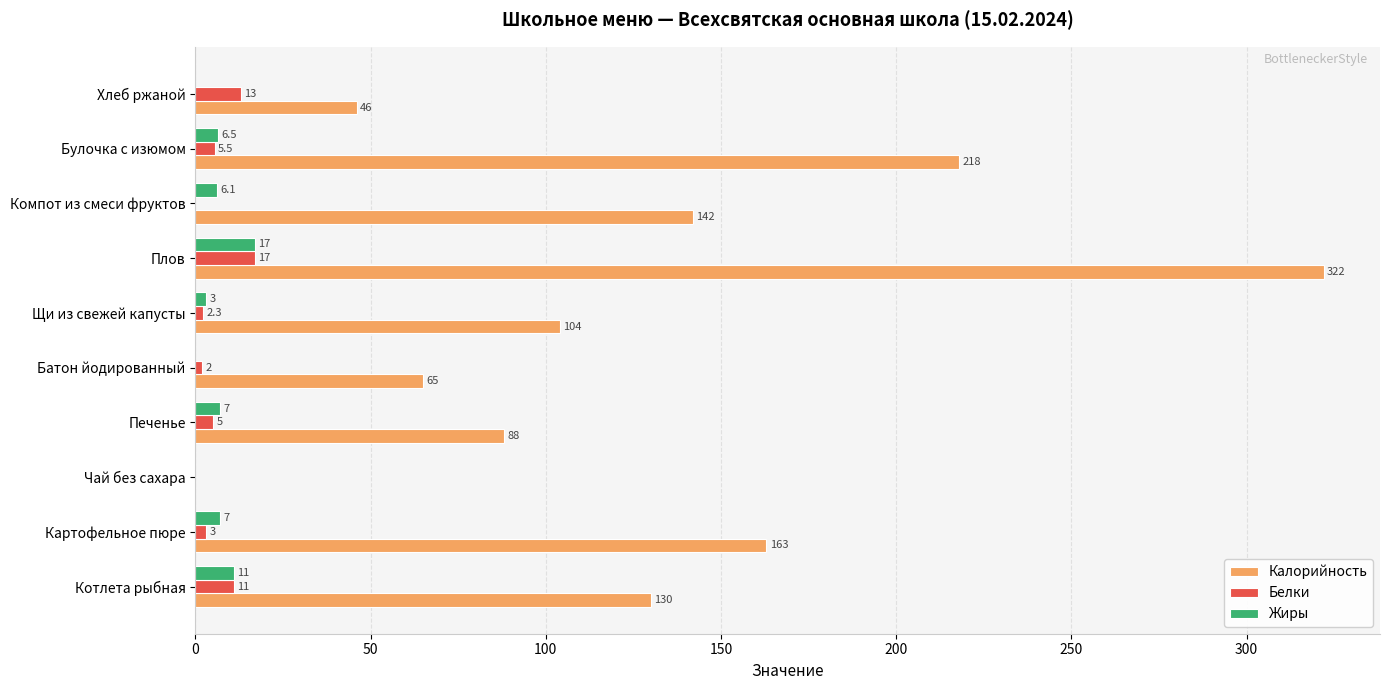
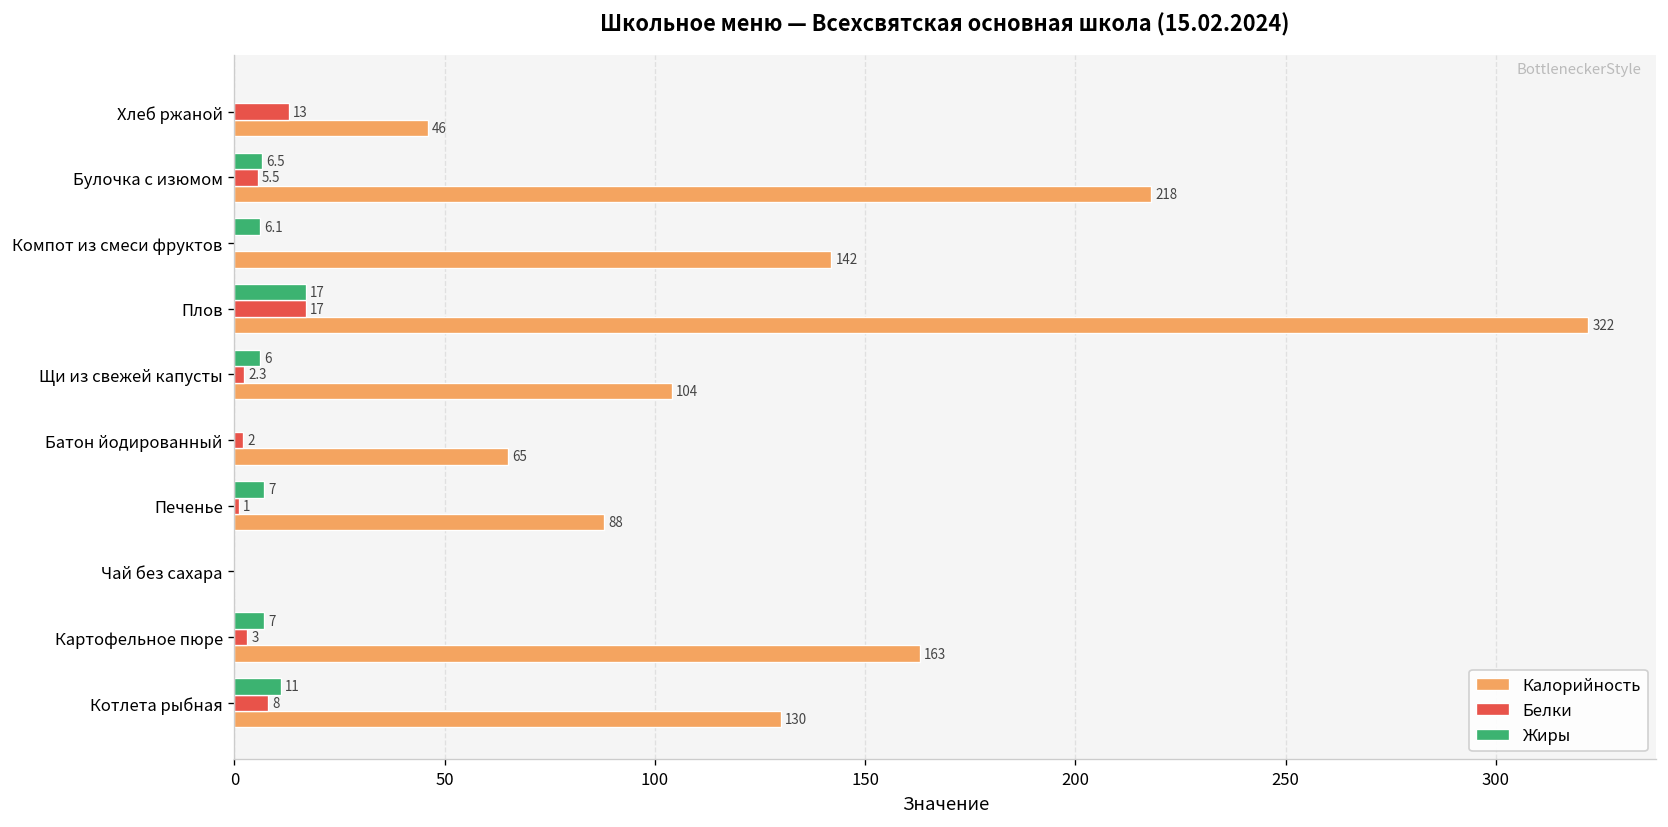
  {
    "Калорийность": {
      "Хлеб ржаной": 46,
      "Булочка с изюмом": 218,
      "Компот из смеси фруктов": 142,
      "Плов": 322,
      "Щи из свежей капусты": 104,
      "Батон йодированный": 65,
      "Печенье": 88,
      "Картофельное пюре": 163,
      "Котлета рыбная": 130
    },
    "Белки": {
      "Хлеб ржаной": 13,
      "Булочка с изюмом": 5.5,
      "Плов": 17,
      "Щи из свежей капусты": 2.3,
      "Батон йодированный": 2,
-     "Печенье": 5,
+     "Печенье": 1,
      "Картофельное пюре": 3,
-     "Котлета рыбная": 11
+     "Котлета рыбная": 8
    },
    "Жиры": {
      "Булочка с изюмом": 6.5,
      "Компот из смеси фруктов": 6.1,
      "Плов": 17,
-     "Щи из свежей капусты": 3,
+     "Щи из свежей капусты": 6,
      "Печенье": 7,
      "Картофельное пюре": 7,
      "Котлета рыбная": 11
    }
  }
